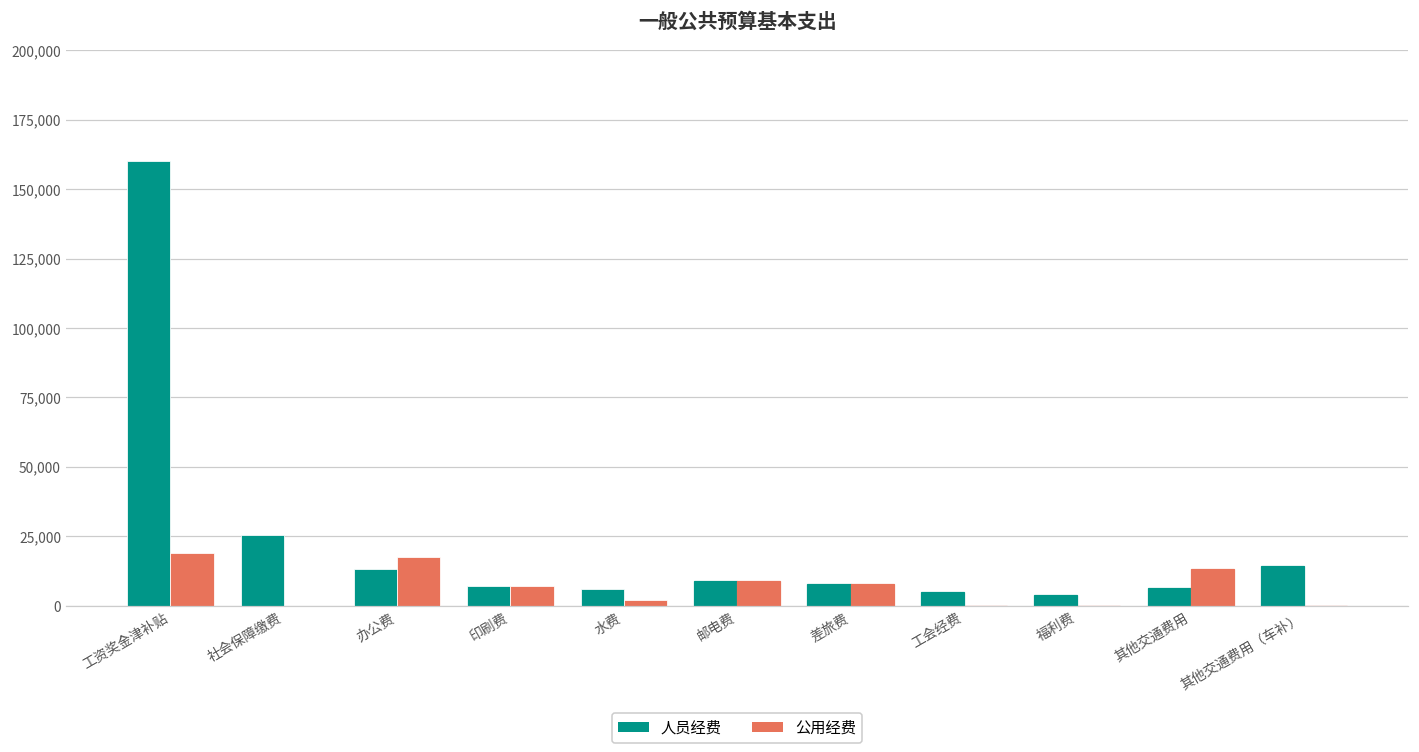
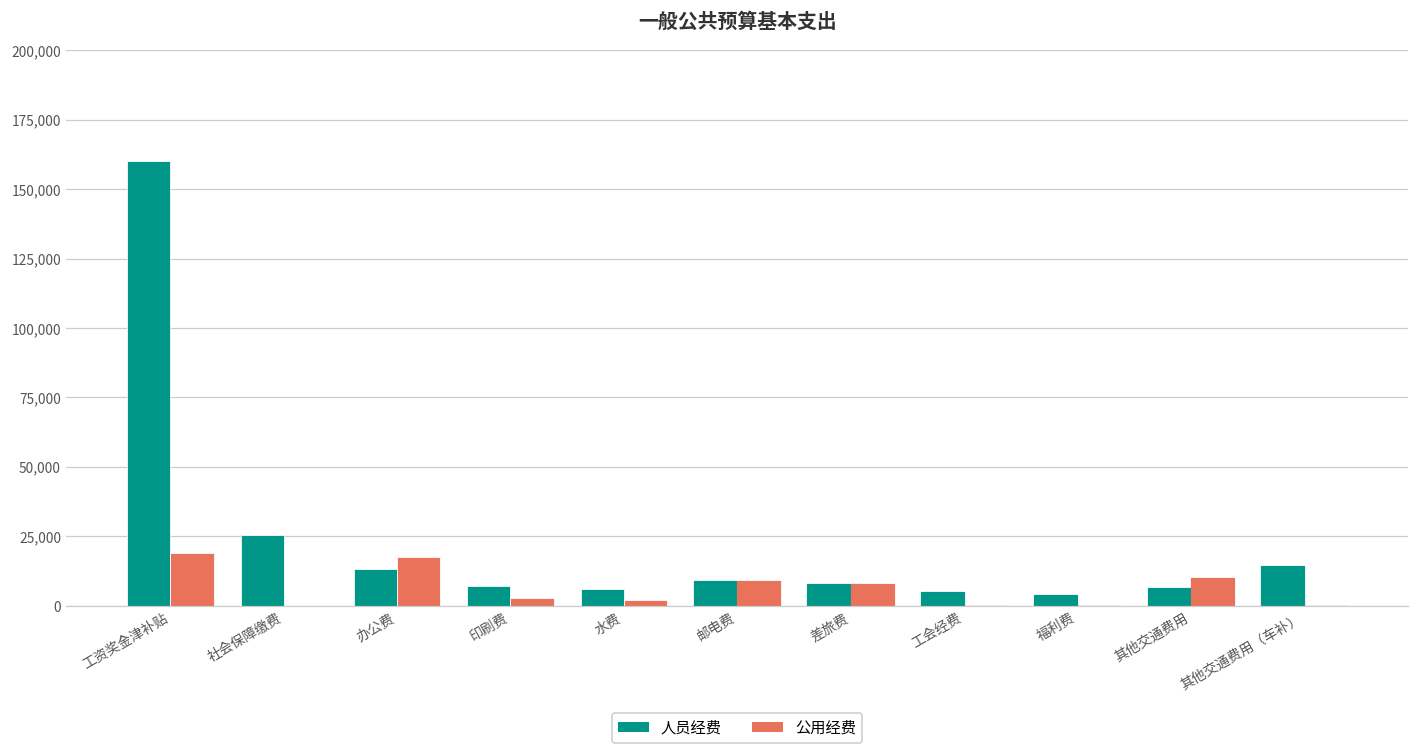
  {
    "人员经费": {
      "工资奖金津补贴": "160,000",
      "社会保障缴费": "26,000",
      "办公费": "13,000",
      "印刷费": "7,000",
      "水费": "6,000",
      "邮电费": "9,000",
      "差旅费": "8,000",
      "工会经费": "5,000",
      "福利费": "4,000",
      "其他交通费用": "6,000",
      "其他交通费用（车补）": "14,000"
    },
    "公用经费": {
      "工资奖金津补贴": "19,000",
      "社会保障缴费": "0",
      "办公费": "17,000",
-     "印刷费": "7,000",
+     "印刷费": "3,000",
      "水费": "2,000",
      "邮电费": "9,000",
      "差旅费": "8,000",
      "工会经费": "0",
      "福利费": "0",
-     "其他交通费用": "13,000",
+     "其他交通费用": "10,000",
      "其他交通费用（车补）": "0"
    }
  }
